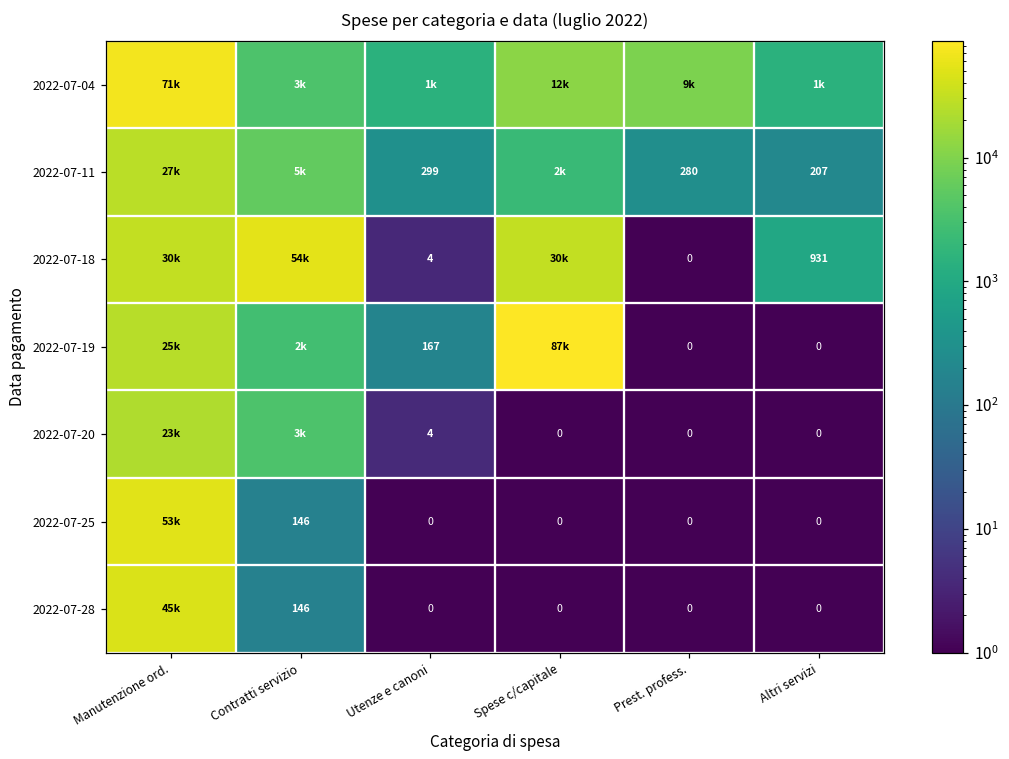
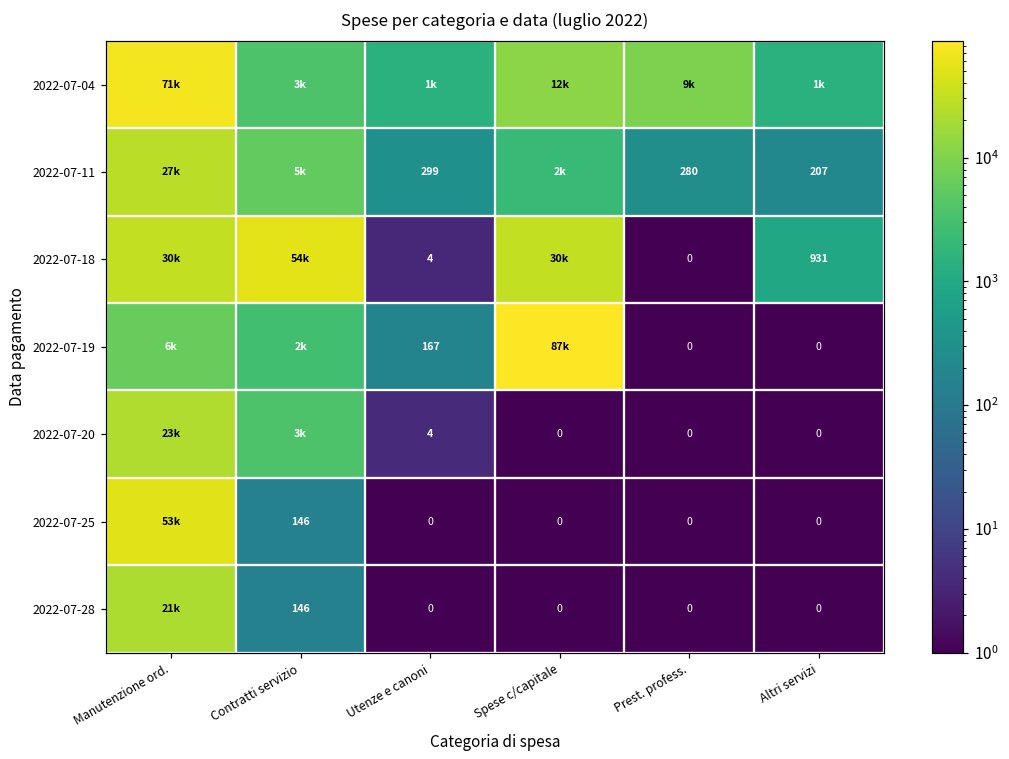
  {
    "2022-07-04": {
      "Manutenzione ord.": "71k",
      "Contratti servizio": "3k",
      "Utenze e canoni": "1k",
      "Spese c/capitale": "12k",
      "Prest. profess.": "9k",
      "Altri servizi": "1k"
    },
    "2022-07-11": {
      "Manutenzione ord.": "27k",
      "Contratti servizio": "5k",
      "Utenze e canoni": "299",
      "Spese c/capitale": "2k",
      "Prest. profess.": "280",
      "Altri servizi": "207"
    },
    "2022-07-18": {
      "Manutenzione ord.": "30k",
      "Contratti servizio": "54k",
      "Utenze e canoni": "4",
      "Spese c/capitale": "30k",
      "Prest. profess.": "0",
      "Altri servizi": "931"
    },
    "2022-07-19": {
-     "Manutenzione ord.": "25k",
+     "Manutenzione ord.": "6k",
      "Contratti servizio": "2k",
      "Utenze e canoni": "167",
      "Spese c/capitale": "87k",
      "Prest. profess.": "0",
      "Altri servizi": "0"
    },
    "2022-07-20": {
      "Manutenzione ord.": "23k",
      "Contratti servizio": "3k",
      "Utenze e canoni": "4",
      "Spese c/capitale": "0",
      "Prest. profess.": "0",
      "Altri servizi": "0"
    },
    "2022-07-25": {
      "Manutenzione ord.": "53k",
      "Contratti servizio": "146",
      "Utenze e canoni": "0",
      "Spese c/capitale": "0",
      "Prest. profess.": "0",
      "Altri servizi": "0"
    },
    "2022-07-28": {
-     "Manutenzione ord.": "45k",
+     "Manutenzione ord.": "21k",
      "Contratti servizio": "146",
      "Utenze e canoni": "0",
      "Spese c/capitale": "0",
      "Prest. profess.": "0",
      "Altri servizi": "0"
    }
  }
